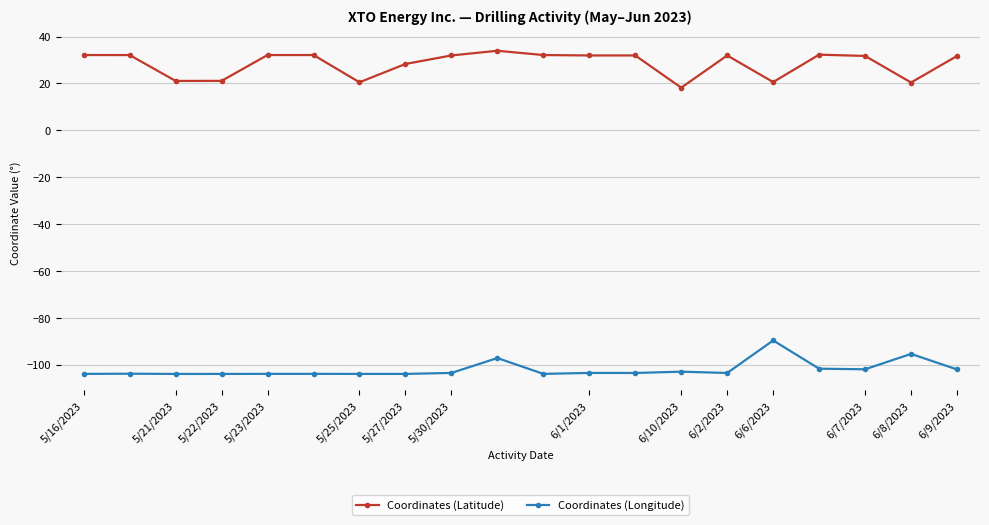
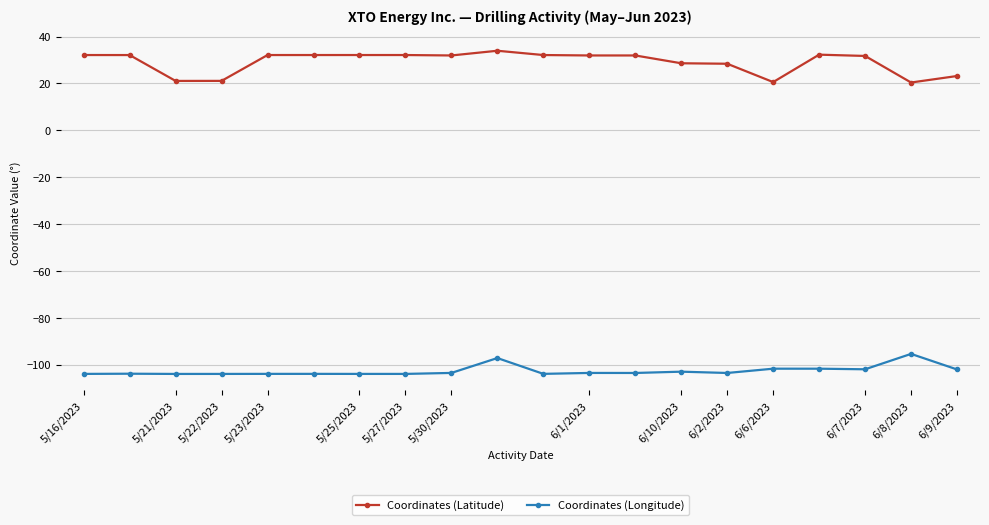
  {
    "Coordinates (Latitude)": {
      "5/21/2023": 21,
      "5/22/2023": 21,
-     "5/25/2023": 20,
-     "5/27/2023": 28,
-     "6/10/2023": 18,
-     "6/2/2023": 32,
+     "5/25/2023": 32,
+     "5/27/2023": 32,
+     "6/10/2023": 29,
+     "6/2/2023": 28,
      "6/6/2023": 21,
      "6/8/2023": 20,
-     "6/9/2023": 32
+     "6/9/2023": 23
    },
    "Coordinates (Longitude)": {
      "5/21/2023": -104,
      "5/22/2023": -104,
      "5/25/2023": -104,
      "5/27/2023": -104,
      "6/10/2023": -103,
      "6/2/2023": -104,
-     "6/6/2023": -90,
+     "6/6/2023": -102,
      "6/8/2023": -95,
      "6/9/2023": -102
    }
  }
